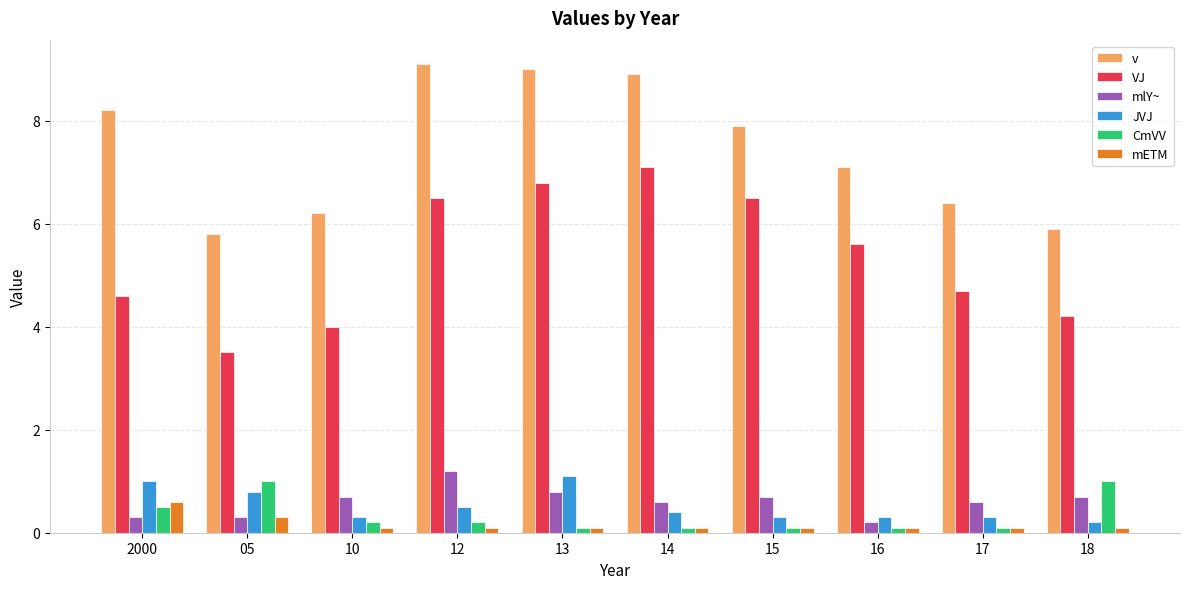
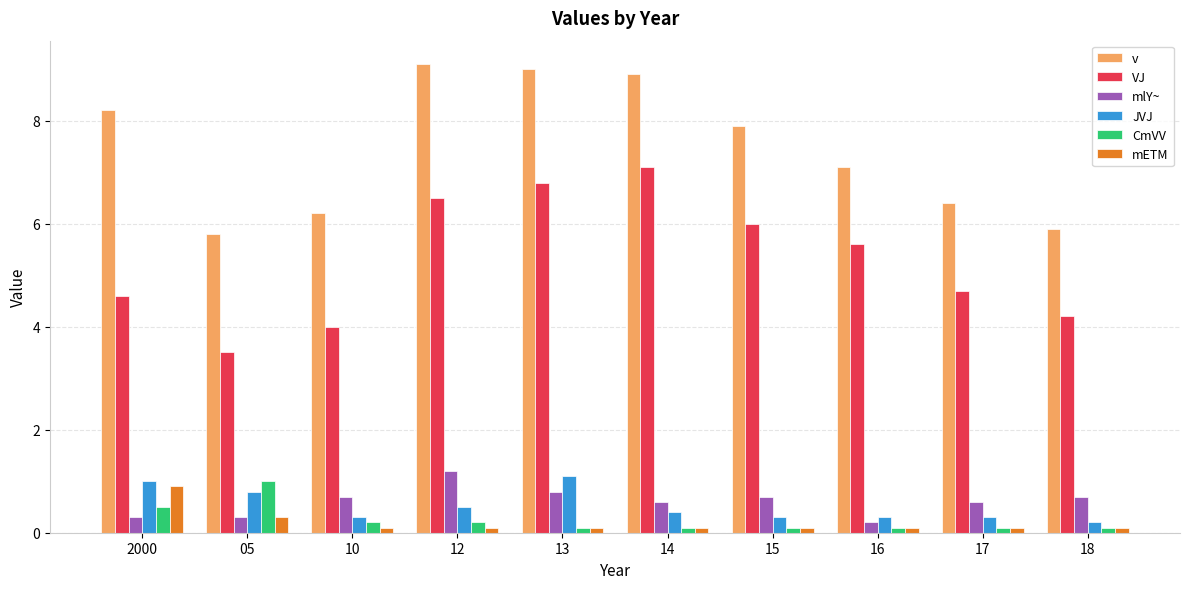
  {
    "v": {
      "2000": 8.2,
      "05": 5.8,
      "10": 6.2,
      "12": 9.1,
      "13": 9.0,
      "14": 8.9,
      "15": 7.9,
      "16": 7.1,
      "17": 6.4,
      "18": 5.9
    },
    "VJ": {
      "2000": 4.6,
      "05": 3.5,
      "10": 4.0,
      "12": 6.5,
      "13": 6.8,
      "14": 7.1,
-     "15": 6.5,
+     "15": 6.0,
      "16": 5.6,
      "17": 4.7,
      "18": 4.2
    },
    "mlY~": {
      "2000": 0.3,
      "05": 0.3,
      "10": 0.7,
      "12": 1.2,
      "13": 0.8,
      "14": 0.6,
      "15": 0.7,
      "16": 0.2,
      "17": 0.6,
      "18": 0.7
    },
    "JVJ": {
      "2000": 1.0,
      "05": 0.8,
      "10": 0.3,
      "12": 0.5,
      "13": 1.1,
      "14": 0.4,
      "15": 0.3,
      "16": 0.3,
      "17": 0.3,
      "18": 0.2
    },
    "CmVV": {
      "2000": 0.5,
      "05": 1.0,
      "10": 0.2,
      "12": 0.2,
      "13": 0.1,
      "14": 0.1,
      "15": 0.1,
      "16": 0.1,
      "17": 0.1,
-     "18": 1.0
+     "18": 0.1
    },
    "mETM": {
-     "2000": 0.6,
+     "2000": 0.9,
      "05": 0.3,
      "10": 0.1,
      "12": 0.1,
      "13": 0.1,
      "14": 0.1,
      "15": 0.1,
      "16": 0.1,
      "17": 0.1,
      "18": 0.1
    }
  }
